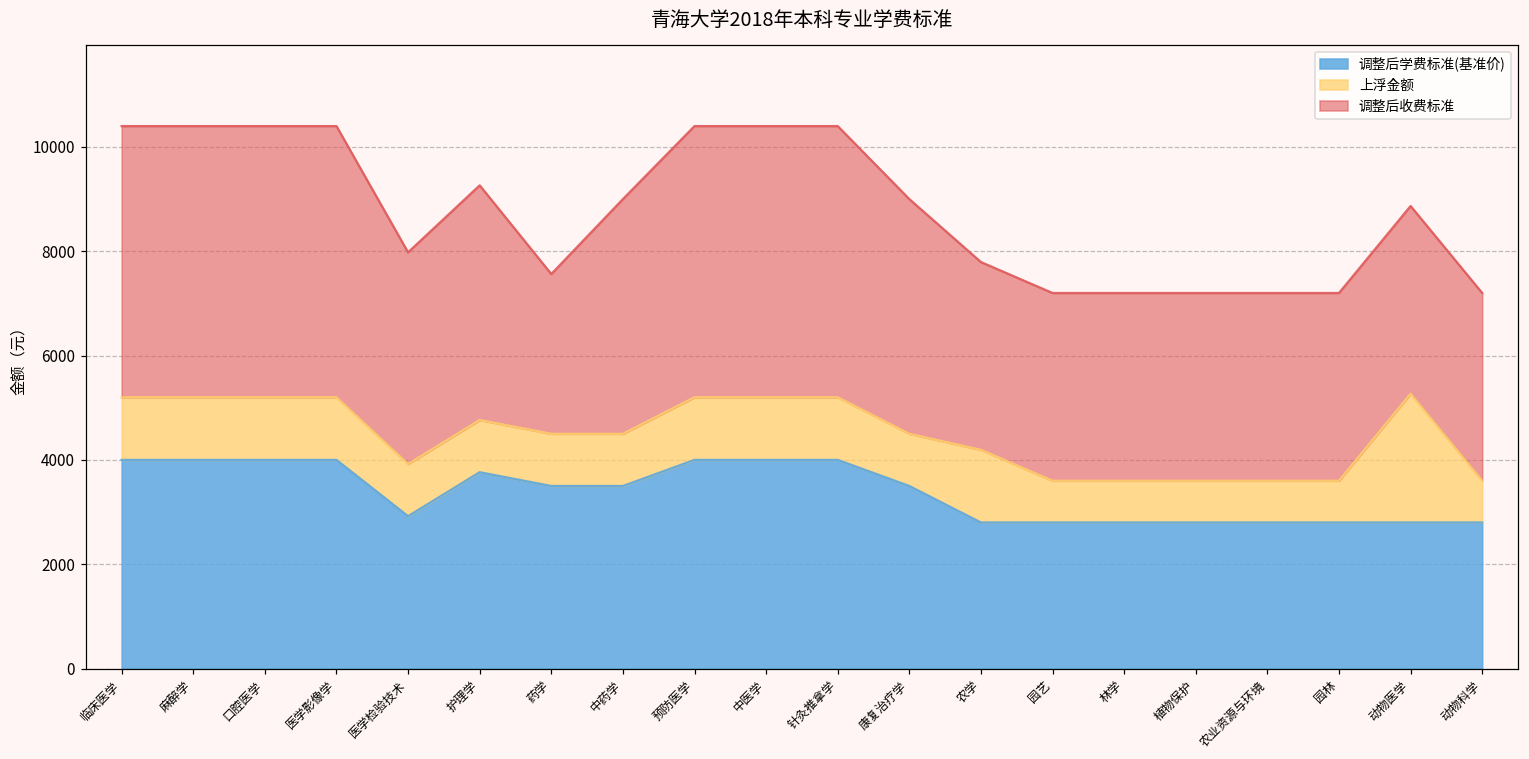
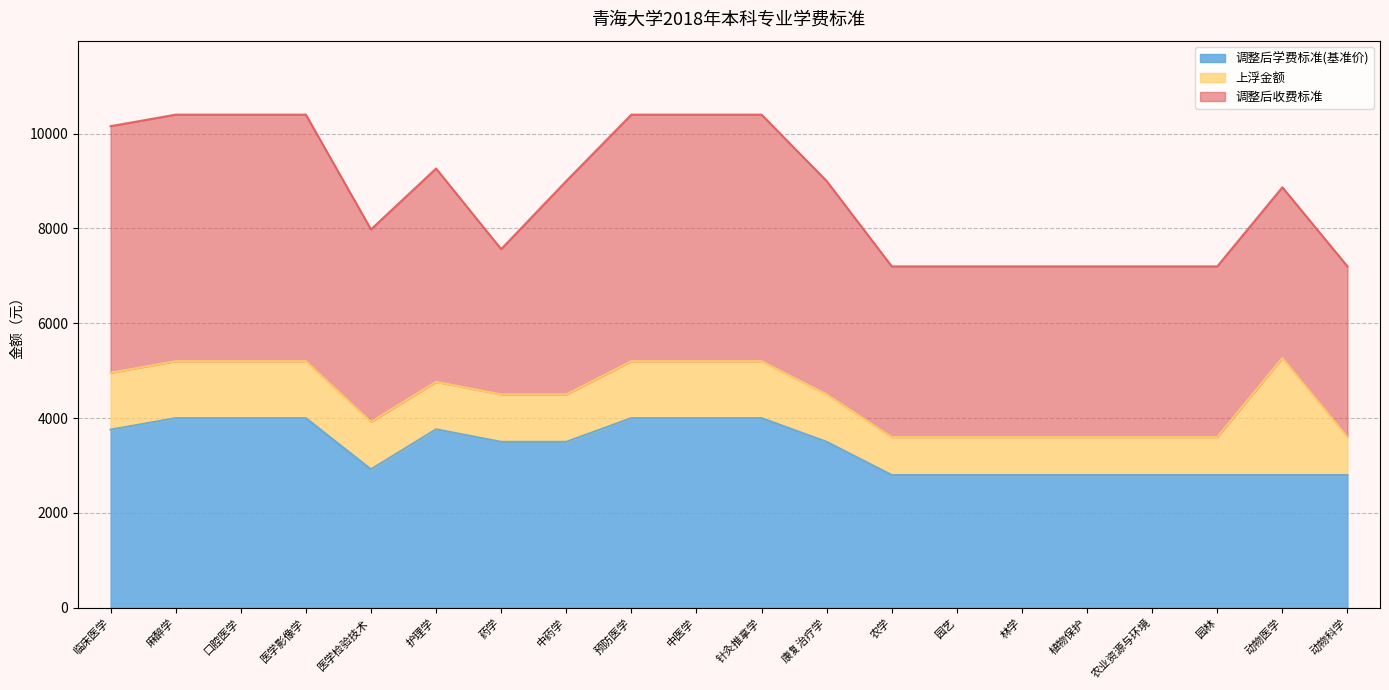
  {
    "调整后学费标准(基准价)": {
-     "临床医学": 4000,
+     "临床医学": 3800,
      "麻醉学": 4000,
      "口腔医学": 4000,
      "医学影像学": 4000,
      "医学检验技术": 2900,
      "护理学": 3800,
      "药学": 3500,
      "中药学": 3500,
      "预防医学": 4000,
      "中医学": 4000,
      "针灸推拿学": 4000,
      "康复治疗学": 3500,
      "农学": 2800,
      "园艺": 2800,
      "林学": 2800,
      "植物保护": 2800,
      "农业资源与环境": 2800,
      "园林": 2800,
      "动物医学": 2800,
      "动物科学": 2800
    },
    "上浮金额": {
      "临床医学": 1200,
      "麻醉学": 1200,
      "口腔医学": 1200,
      "医学影像学": 1200,
      "医学检验技术": 1000,
      "护理学": 1000,
      "药学": 1000,
      "中药学": 1000,
      "预防医学": 1200,
      "中医学": 1200,
      "针灸推拿学": 1200,
      "康复治疗学": 1000,
-     "农学": 1400,
+     "农学": 800,
      "园艺": 800,
      "林学": 800,
      "植物保护": 800,
      "农业资源与环境": 800,
      "园林": 800,
      "动物医学": 2500,
      "动物科学": 800
    },
    "调整后收费标准": {
      "临床医学": 5200,
      "麻醉学": 5200,
      "口腔医学": 5200,
      "医学影像学": 5200,
      "医学检验技术": 4100,
      "护理学": 4500,
      "药学": 3100,
      "中药学": 4500,
      "预防医学": 5200,
      "中医学": 5200,
      "针灸推拿学": 5200,
      "康复治疗学": 4500,
      "农学": 3600,
      "园艺": 3600,
      "林学": 3600,
      "植物保护": 3600,
      "农业资源与环境": 3600,
      "园林": 3600,
      "动物医学": 3600,
      "动物科学": 3600
    }
  }
